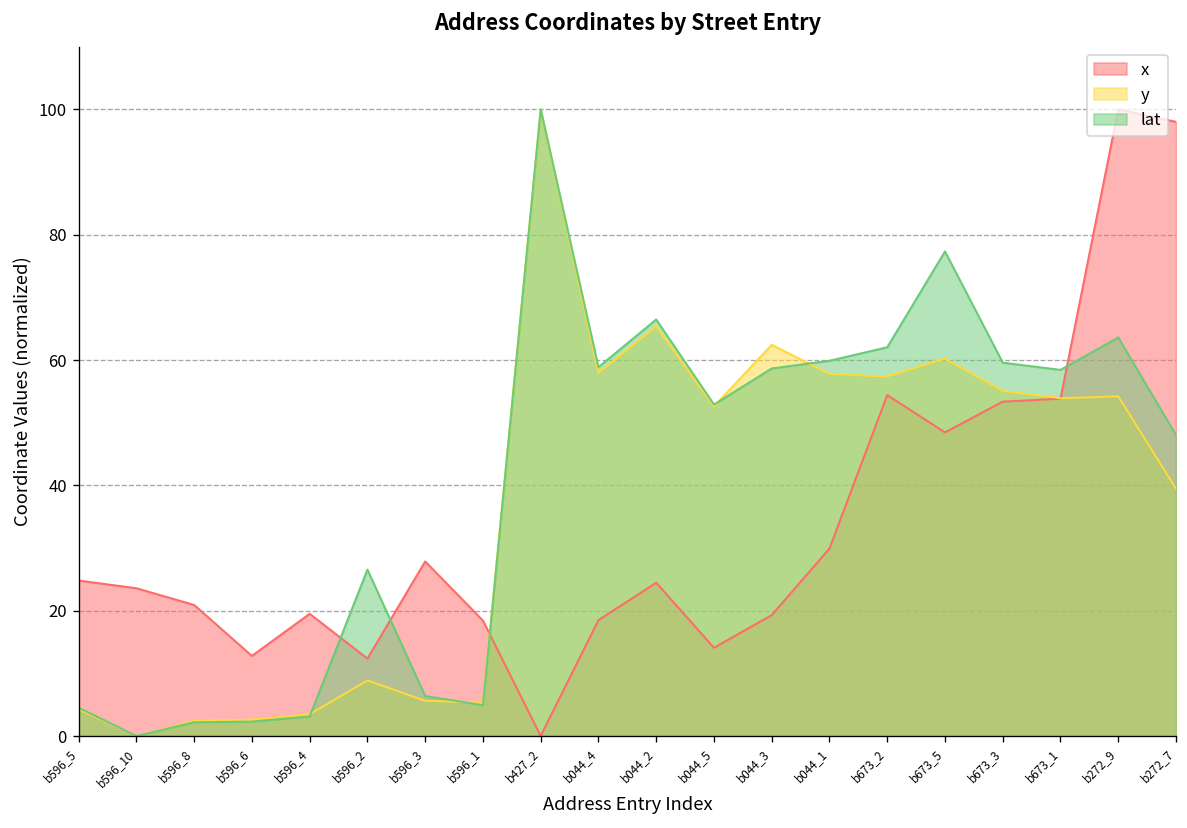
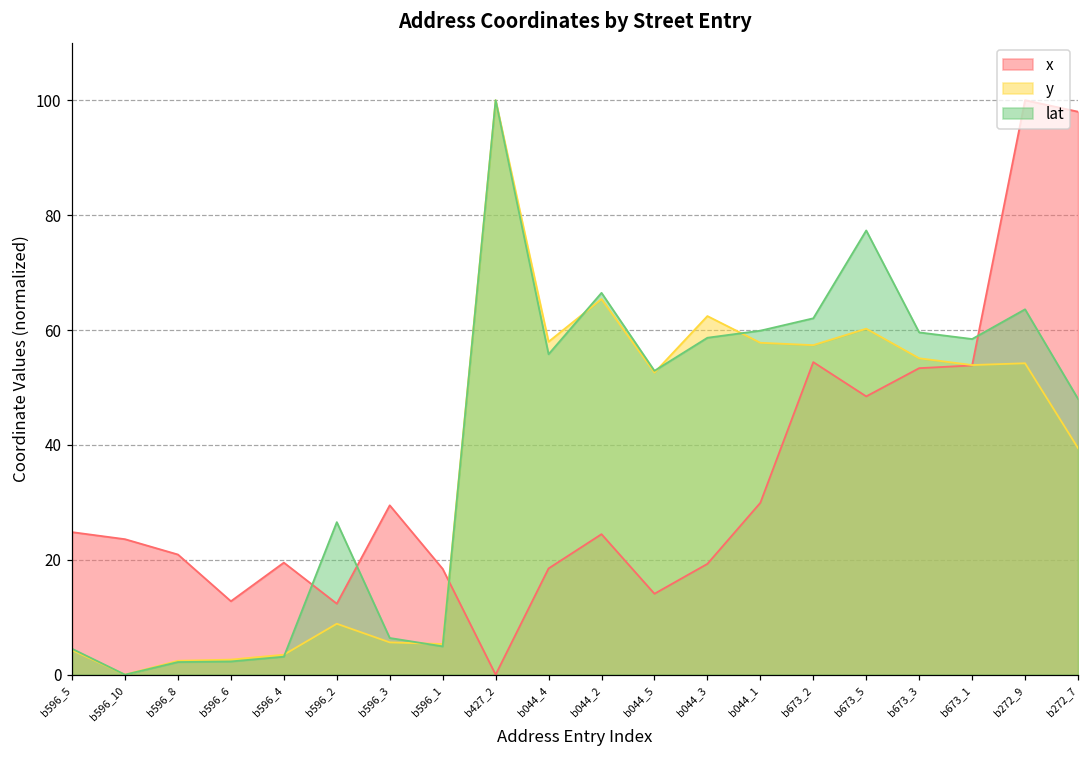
  {
    "x": {
      "b596_5": 25,
      "b596_10": 24,
      "b596_8": 21,
      "b596_6": 13,
      "b596_4": 20,
      "b596_2": 12,
-     "b596_3": 28,
+     "b596_3": 29,
      "b596_1": 18,
      "b427_2": 0,
      "b044_4": 18,
      "b044_2": 24,
      "b044_5": 14,
      "b044_3": 19,
      "b044_1": 30,
      "b673_2": 54,
      "b673_5": 48,
      "b673_3": 53,
      "b272_7": 98
    },
    "y": {
      "b596_2": 9,
      "b596_3": 6,
      "b044_4": 58,
      "b044_2": 65,
      "b044_3": 62,
      "b044_1": 58,
      "b673_2": 57,
      "b673_5": 60,
      "b673_3": 55,
      "b272_9": 54,
      "b272_7": 39
    },
    "lat": {
      "b596_2": 27,
      "b596_3": 6,
-     "b044_4": 59,
+     "b044_4": 56,
      "b044_2": 66,
      "b044_3": 59,
      "b044_1": 60,
      "b673_2": 62,
      "b673_5": 77,
      "b673_3": 60,
      "b673_1": 58,
      "b272_9": 64,
      "b272_7": 48
    }
  }
